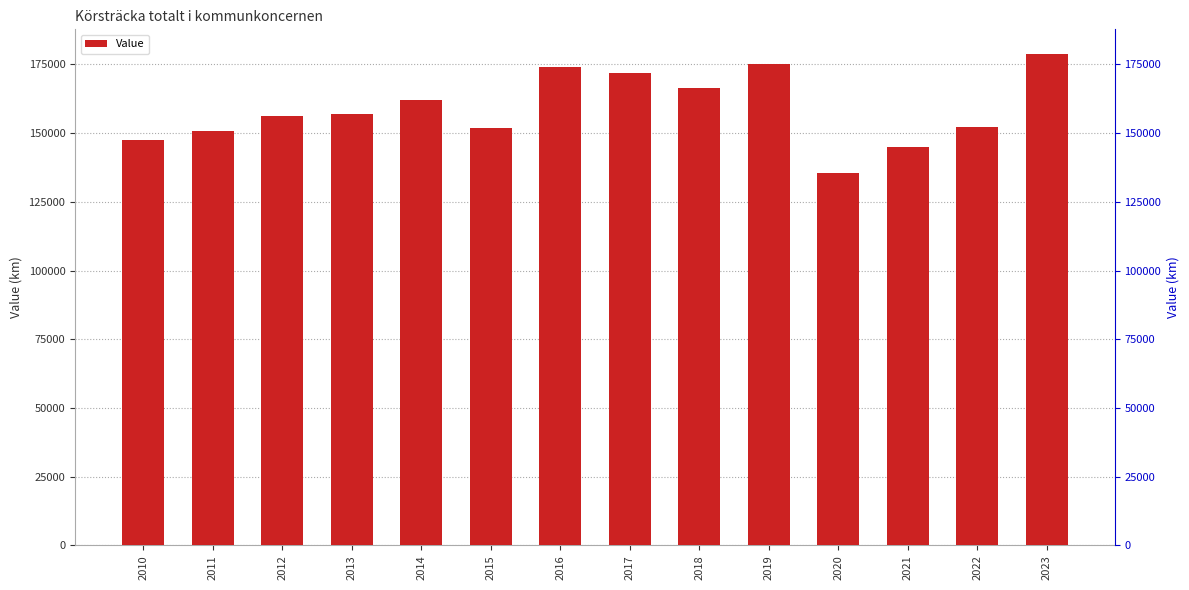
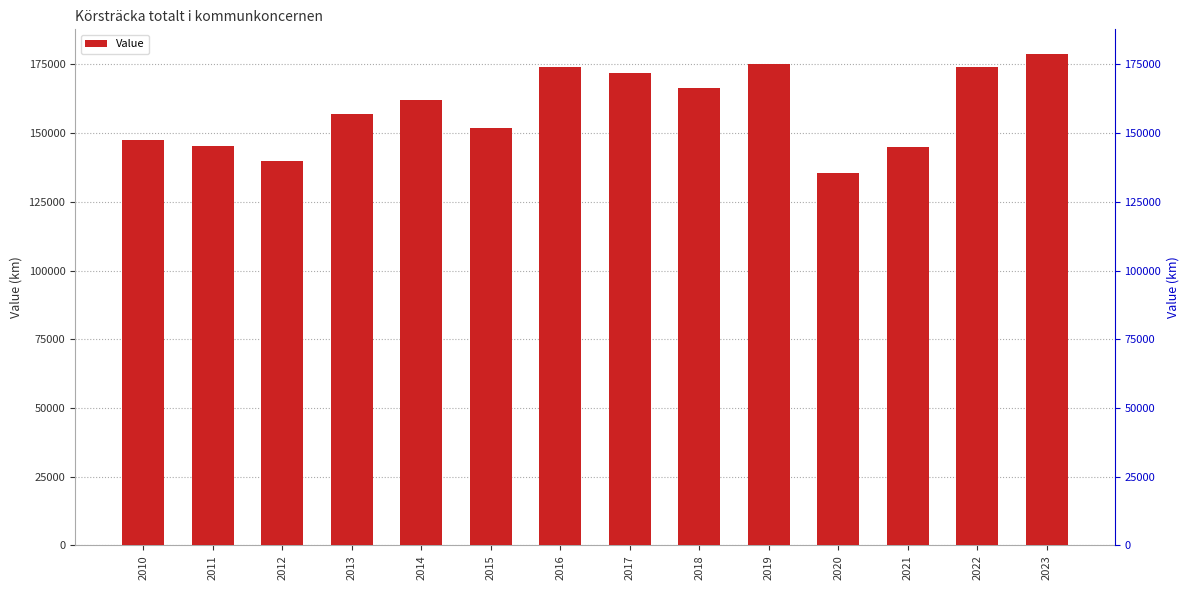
  {
    "2010": 147000,
-   "2011": 151000,
-   "2012": 156000,
+   "2011": 145000,
+   "2012": 140000,
    "2013": 157000,
    "2014": 162000,
    "2015": 152000,
    "2016": 174000,
    "2017": 172000,
    "2018": 166000,
    "2019": 175000,
    "2020": 135000,
    "2021": 145000,
-   "2022": 152000,
+   "2022": 174000,
    "2023": 179000
  }
